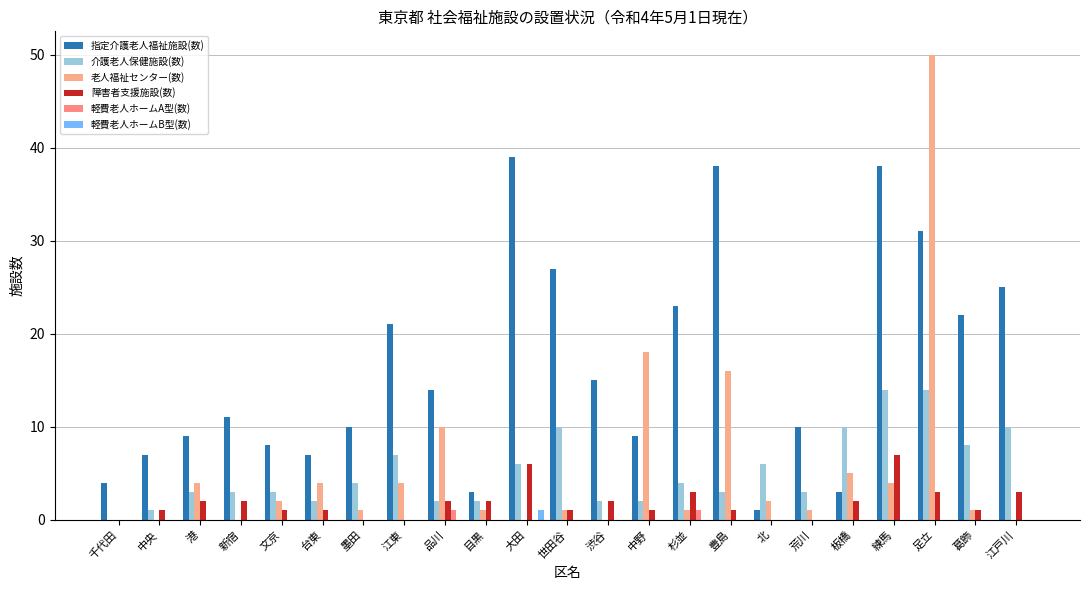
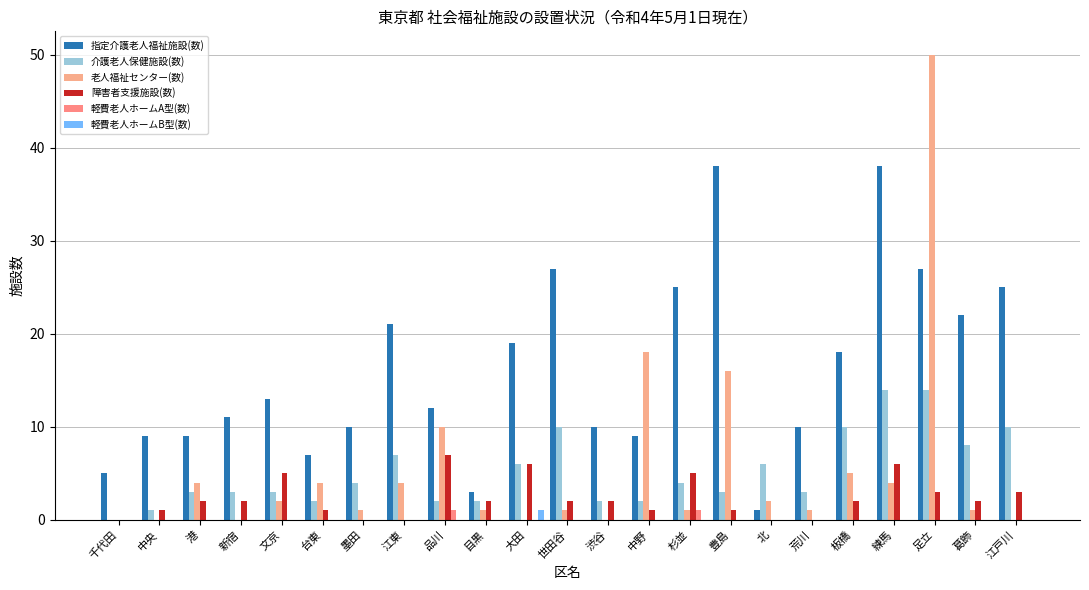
  {
    "指定介護老人福祉施設(数)": {
-     "千代田": 4,
-     "中央": 7,
+     "千代田": 5,
+     "中央": 9,
      "港": 9,
      "新宿": 11,
-     "文京": 8,
+     "文京": 13,
      "台東": 7,
      "墨田": 10,
      "江東": 21,
-     "品川": 14,
+     "品川": 12,
      "目黒": 3,
-     "大田": 39,
+     "大田": 19,
      "世田谷": 27,
-     "渋谷": 15,
+     "渋谷": 10,
      "中野": 9,
-     "杉並": 23,
+     "杉並": 25,
      "豊島": 38,
      "北": 1,
      "荒川": 10,
-     "板橋": 3,
+     "板橋": 18,
      "練馬": 38,
-     "足立": 31,
+     "足立": 27,
      "葛飾": 22,
      "江戸川": 25
    },
    "障害者支援施設(数)": {
      "千代田": 0,
      "中央": 1,
      "港": 2,
      "新宿": 2,
-     "文京": 1,
+     "文京": 5,
      "台東": 1,
      "墨田": 0,
      "江東": 0,
-     "品川": 2,
+     "品川": 7,
      "目黒": 2,
      "大田": 6,
-     "世田谷": 1,
+     "世田谷": 2,
      "渋谷": 2,
      "中野": 1,
-     "杉並": 3,
+     "杉並": 5,
      "豊島": 1,
      "北": 0,
      "荒川": 0,
      "板橋": 2,
-     "練馬": 7,
+     "練馬": 6,
      "足立": 3,
-     "葛飾": 1,
+     "葛飾": 2,
      "江戸川": 3
    }
  }
